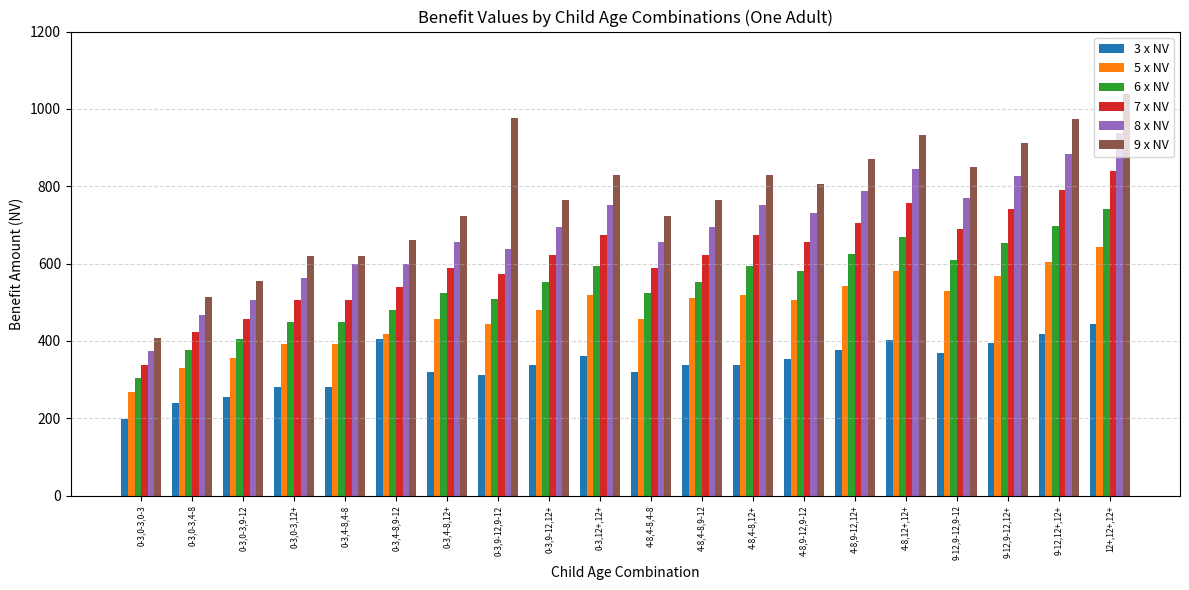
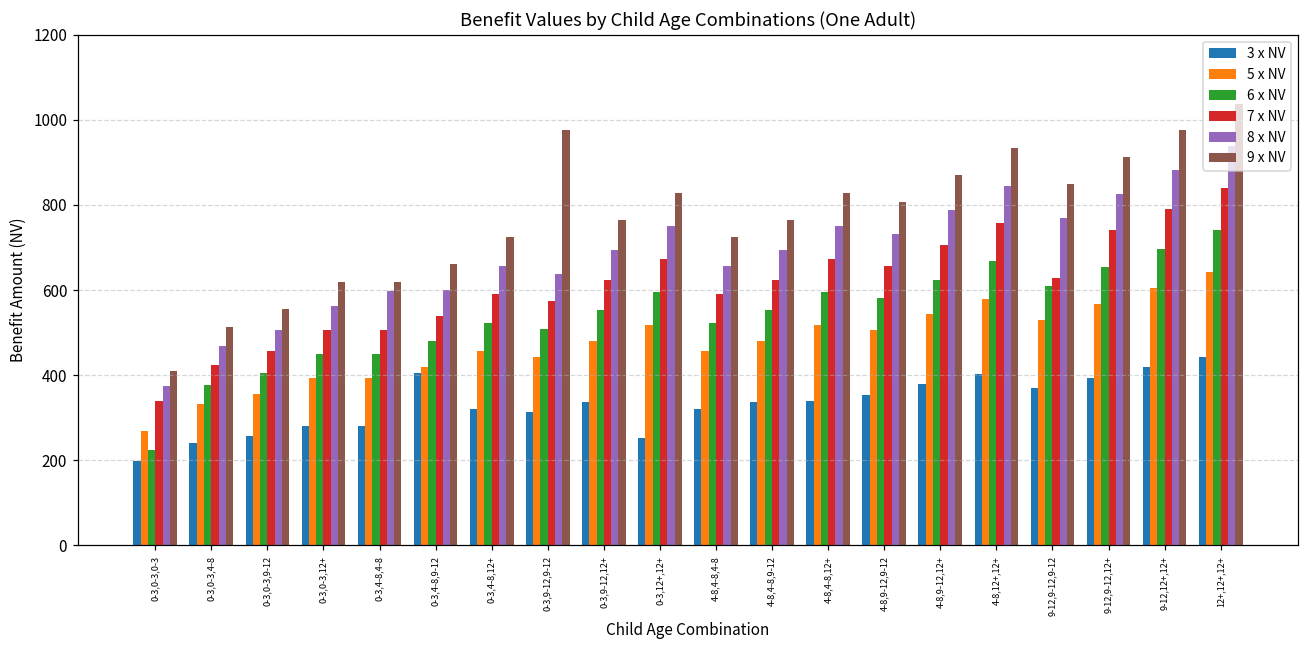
  {
    "3 x NV": {
      "0-3,0-3,0-3": 200,
      "0-3,0-3,4-8": 240,
      "0-3,0-3,9-12": 260,
      "0-3,0-3,12+": 280,
      "0-3,4-8,4-8": 280,
      "0-3,4-8,9-12": 410,
      "0-3,4-8,12+": 320,
      "0-3,9-12,9-12": 310,
      "0-3,9-12,12+": 340,
-     "0-3,12+,12+": 360,
+     "0-3,12+,12+": 250,
      "4-8,4-8,4-8": 320,
      "4-8,4-8,9-12": 340,
      "4-8,4-8,12+": 340,
      "4-8,9-12,9-12": 350,
      "4-8,9-12,12+": 380,
      "4-8,12+,12+": 400,
      "9-12,9-12,9-12": 370,
      "9-12,9-12,12+": 390,
      "9-12,12+,12+": 420,
      "12+,12+,12+": 440
    },
    "5 x NV": {
      "0-3,0-3,0-3": 270,
      "0-3,0-3,4-8": 330,
      "0-3,0-3,9-12": 360,
      "0-3,0-3,12+": 390,
      "0-3,4-8,4-8": 390,
      "0-3,4-8,9-12": 420,
      "0-3,4-8,12+": 460,
      "0-3,9-12,9-12": 440,
      "0-3,9-12,12+": 480,
      "0-3,12+,12+": 520,
      "4-8,4-8,4-8": 460,
-     "4-8,4-8,9-12": 510,
+     "4-8,4-8,9-12": 480,
      "4-8,4-8,12+": 520,
      "4-8,9-12,9-12": 510,
      "4-8,9-12,12+": 540,
      "4-8,12+,12+": 580,
      "9-12,9-12,9-12": 530,
      "9-12,9-12,12+": 570,
      "9-12,12+,12+": 610,
      "12+,12+,12+": 640
    },
    "6 x NV": {
-     "0-3,0-3,0-3": 300,
+     "0-3,0-3,0-3": 220,
      "0-3,0-3,4-8": 380,
      "0-3,0-3,9-12": 410,
      "0-3,0-3,12+": 450,
      "0-3,4-8,4-8": 450,
      "0-3,4-8,9-12": 480,
      "0-3,4-8,12+": 520,
      "0-3,9-12,9-12": 510,
      "0-3,9-12,12+": 550,
      "0-3,12+,12+": 600,
      "4-8,4-8,4-8": 520,
      "4-8,4-8,9-12": 550,
      "4-8,4-8,12+": 600,
      "4-8,9-12,9-12": 580,
      "4-8,9-12,12+": 620,
      "4-8,12+,12+": 670,
      "9-12,9-12,9-12": 610,
      "9-12,9-12,12+": 650,
      "9-12,12+,12+": 700,
      "12+,12+,12+": 740
    },
    "7 x NV": {
      "0-3,0-3,0-3": 340,
      "0-3,0-3,4-8": 420,
      "0-3,0-3,9-12": 460,
      "0-3,0-3,12+": 510,
      "0-3,4-8,4-8": 510,
      "0-3,4-8,9-12": 540,
      "0-3,4-8,12+": 590,
      "0-3,9-12,9-12": 570,
      "0-3,9-12,12+": 620,
      "0-3,12+,12+": 670,
      "4-8,4-8,4-8": 590,
      "4-8,4-8,9-12": 620,
      "4-8,4-8,12+": 670,
      "4-8,9-12,9-12": 660,
      "4-8,9-12,12+": 710,
      "4-8,12+,12+": 760,
-     "9-12,9-12,9-12": 690,
+     "9-12,9-12,9-12": 630,
      "9-12,9-12,12+": 740,
      "9-12,12+,12+": 790,
      "12+,12+,12+": 840
    },
    "8 x NV": {
      "0-3,0-3,0-3": 370,
      "0-3,0-3,4-8": 470,
      "0-3,0-3,9-12": 510,
      "0-3,0-3,12+": 560,
      "0-3,4-8,4-8": 600,
      "0-3,4-8,9-12": 600,
      "0-3,4-8,12+": 660,
      "0-3,9-12,9-12": 640,
      "0-3,9-12,12+": 690,
      "0-3,12+,12+": 750,
      "4-8,4-8,4-8": 660,
      "4-8,4-8,9-12": 690,
      "4-8,4-8,12+": 750,
      "4-8,9-12,9-12": 730,
      "4-8,9-12,12+": 790,
      "4-8,12+,12+": 850,
      "9-12,9-12,9-12": 770,
      "9-12,9-12,12+": 830,
      "9-12,12+,12+": 880
    },
    "9 x NV": {
      "0-3,0-3,0-3": 410,
      "0-3,0-3,4-8": 510,
      "0-3,0-3,9-12": 560,
      "0-3,0-3,12+": 620,
      "0-3,4-8,4-8": 620,
      "0-3,4-8,9-12": 660,
      "0-3,4-8,12+": 720,
      "0-3,9-12,9-12": 980,
      "0-3,9-12,12+": 770,
      "0-3,12+,12+": 830,
      "4-8,4-8,4-8": 720,
      "4-8,4-8,9-12": 770,
      "4-8,4-8,12+": 830,
      "4-8,9-12,9-12": 810,
      "4-8,9-12,12+": 870,
      "4-8,12+,12+": 930,
      "9-12,9-12,9-12": 850,
      "9-12,9-12,12+": 910,
      "9-12,12+,12+": 980
    }
  }
